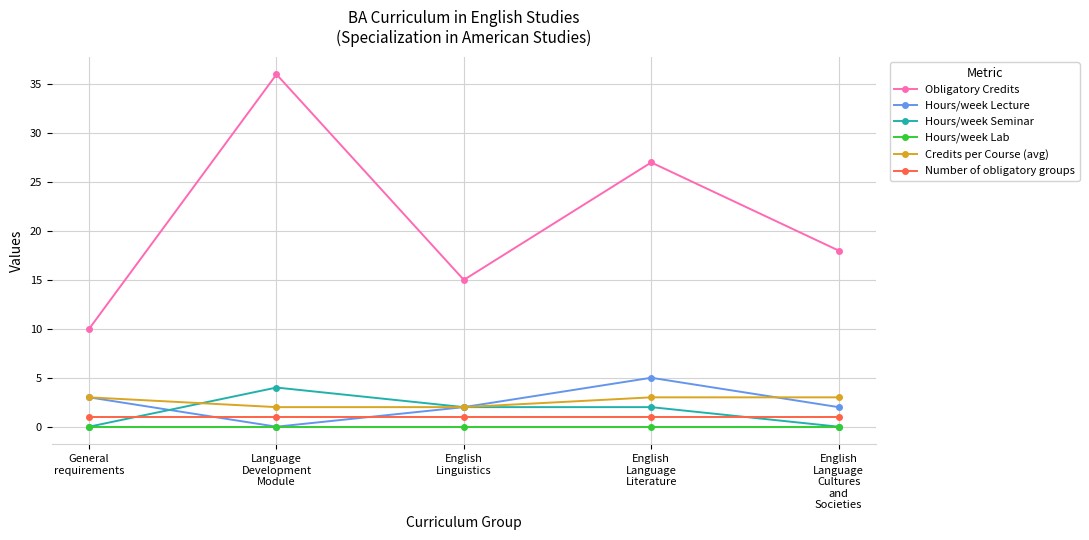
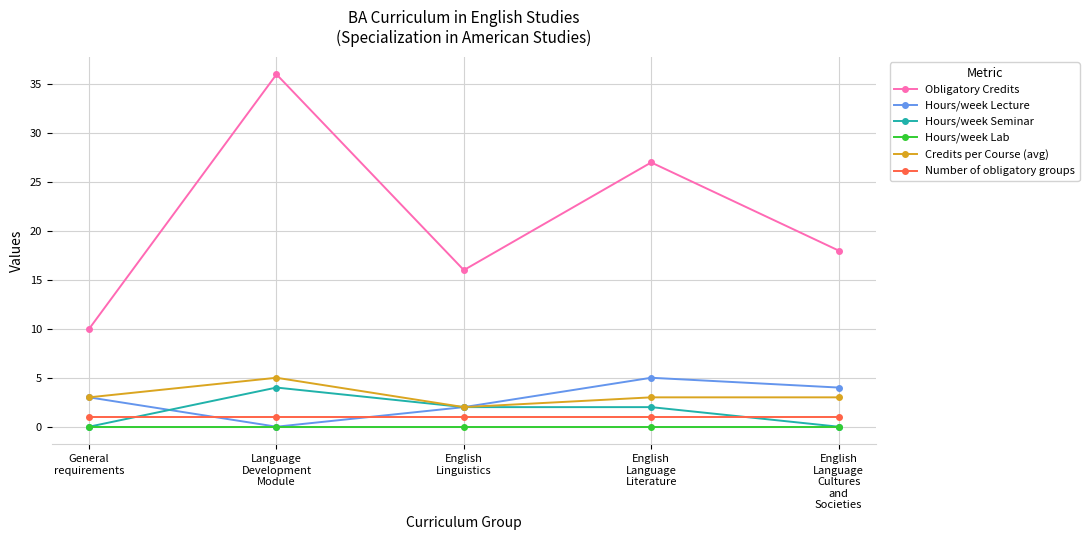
  {
    "Obligatory Credits": {
      "General requirements": 10,
      "Language Development Module": 36,
-     "English Linguistics": 15,
+     "English Linguistics": 16,
      "English Language Literature": 27,
      "English Language Cultures and Societies": 18
    },
    "Hours/week Lecture": {
      "English Language Literature": 5,
-     "English Language Cultures and Societies": 2
+     "English Language Cultures and Societies": 4
    },
    "Hours/week Seminar": {
      "Language Development Module": 4,
      "English Language Literature": 2
    },
    "Hours/week Lab": {
      "English Linguistics": 0,
      "English Language Literature": 0
    },
    "Credits per Course (avg)": {
-     "Language Development Module": 2,
+     "Language Development Module": 5,
      "English Language Literature": 3,
      "English Language Cultures and Societies": 3
    },
    "Number of obligatory groups": {
      "General requirements": 1,
      "Language Development Module": 1,
      "English Linguistics": 1,
      "English Language Literature": 1,
      "English Language Cultures and Societies": 1
    }
  }
